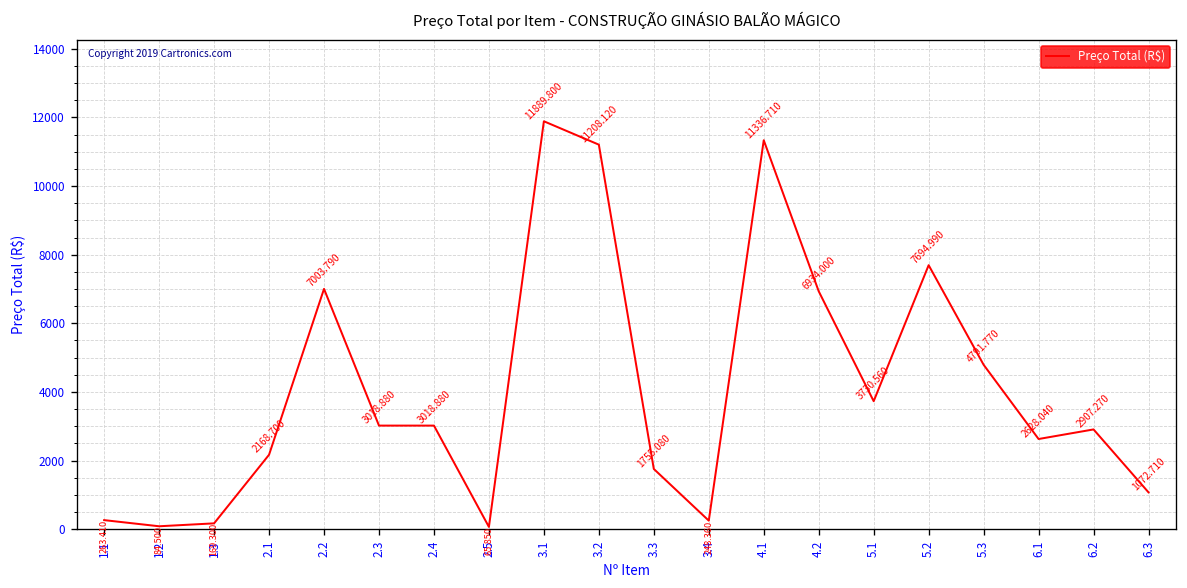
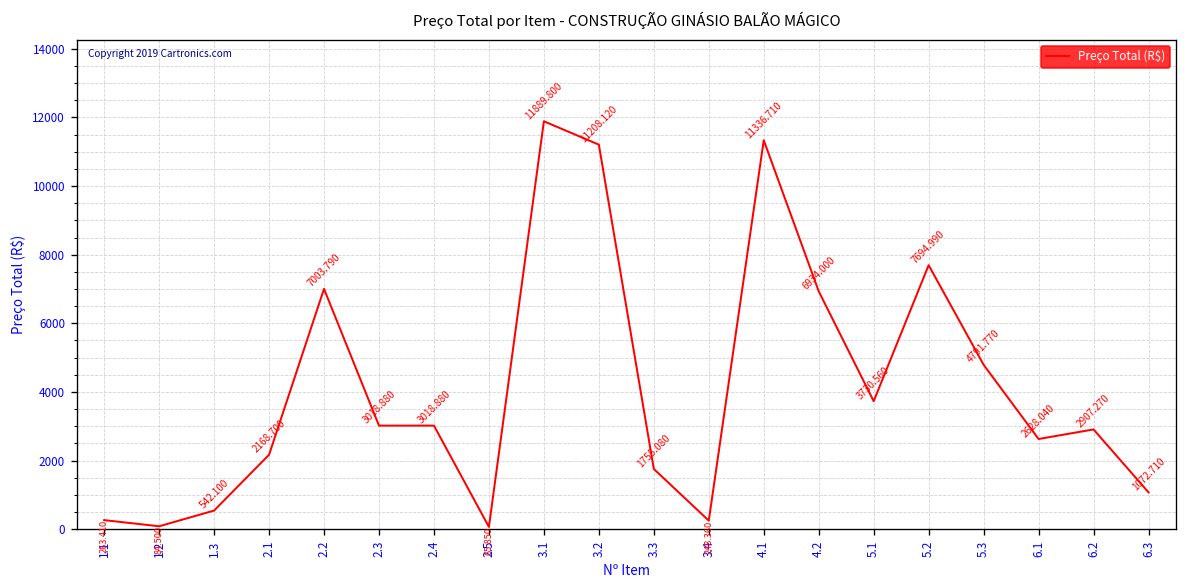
  {
    "1.1": 263.410,
    "1.2": 84.500,
-   "1.3": 169.300,
+   "1.3": 542.100,
    "2.1": 2168.700,
    "2.2": 7003.790,
    "2.3": 3018.880,
    "2.4": 3018.880,
    "2.5": 65.850,
    "3.1": 11889.800,
    "3.2": 11208.120,
    "3.3": 1755.080,
    "3.4": 248.360,
    "4.1": 11336.710,
    "4.2": 6934.000,
    "5.1": 3730.560,
    "5.2": 7694.990,
    "5.3": 4791.770,
    "6.1": 2628.040,
    "6.2": 2907.270,
    "6.3": 1072.710
  }
